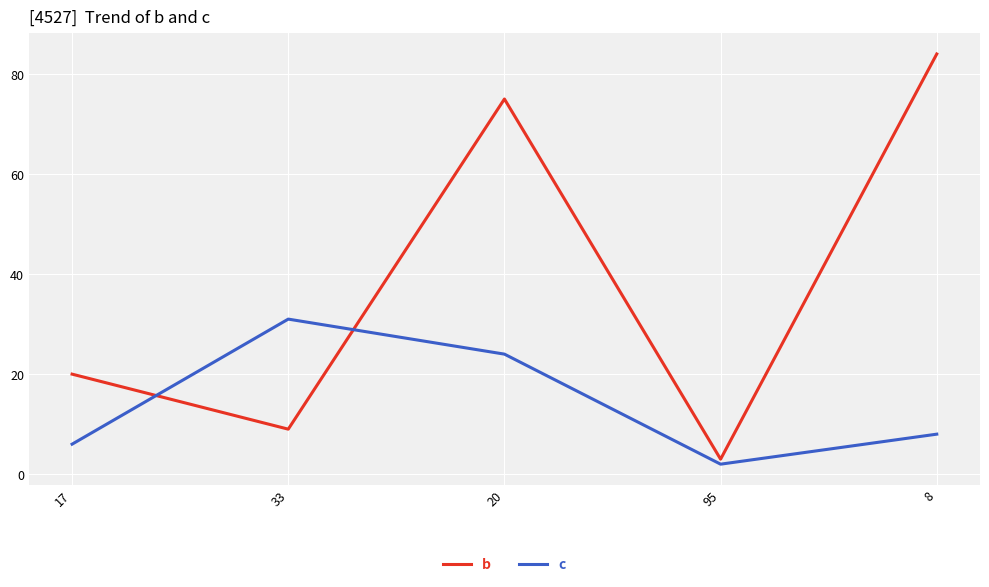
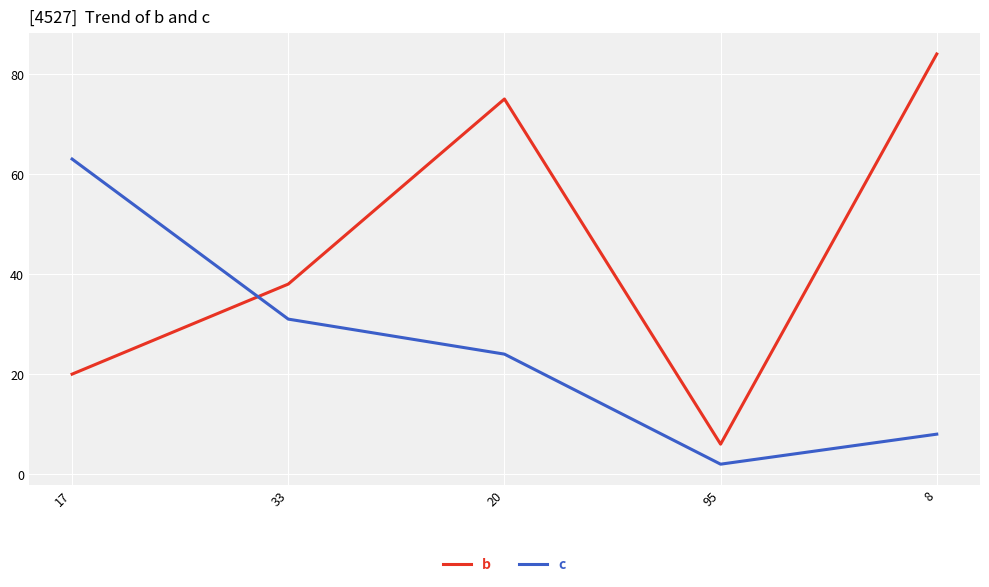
  {
    "b": {
      "17": 20,
-     "33": 9,
+     "33": 38,
      "20": 75,
-     "95": 3,
+     "95": 6,
      "8": 84
    },
    "c": {
-     "17": 6,
+     "17": 63,
      "33": 31,
      "20": 24,
      "95": 2,
      "8": 8
    }
  }
